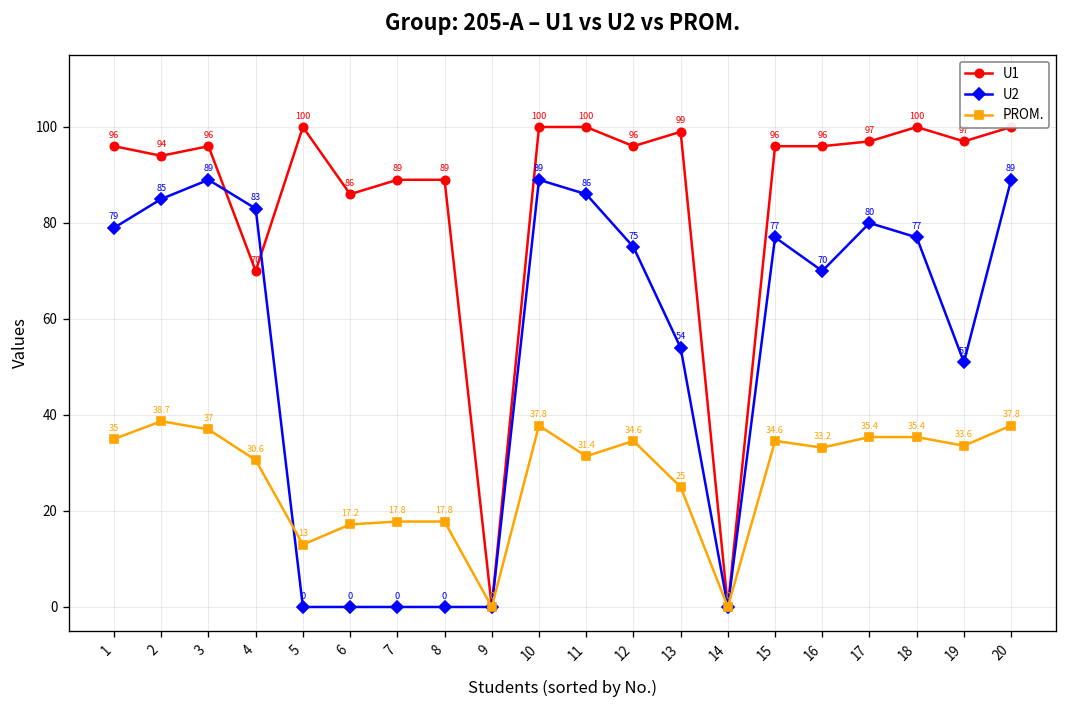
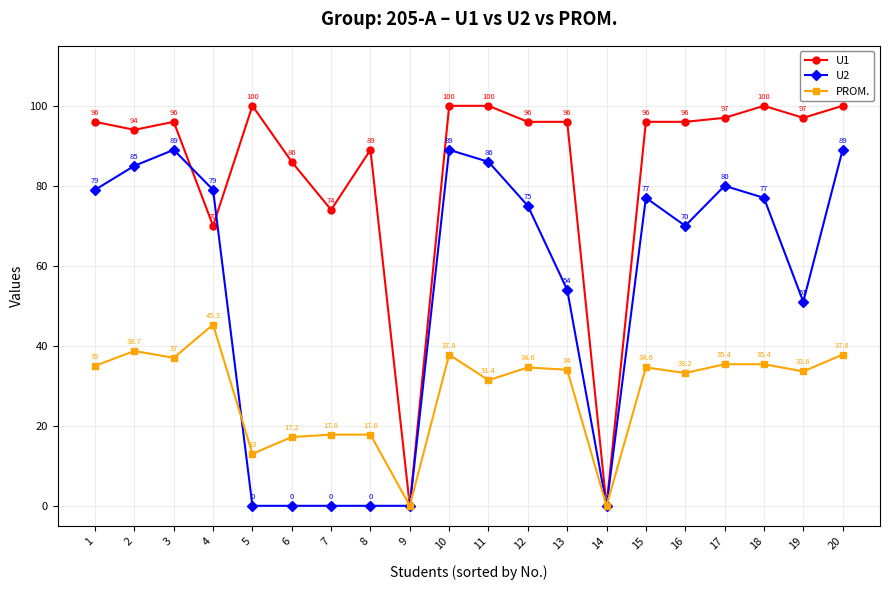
  {
    "U1": {
      "1": 96,
      "2": 94,
      "3": 96,
      "4": 70,
      "5": 100,
      "6": 86,
-     "7": 89,
+     "7": 74,
      "8": 89,
      "10": 100,
      "11": 100,
      "12": 96,
-     "13": 99,
+     "13": 96,
      "15": 96,
      "16": 96,
      "17": 97,
      "18": 100,
      "19": 97
    },
    "U2": {
      "1": 79,
      "2": 85,
      "3": 89,
-     "4": 83,
+     "4": 79,
      "5": 0,
      "6": 0,
      "7": 0,
      "8": 0,
      "10": 89,
      "11": 86,
      "12": 75,
      "13": 54,
      "15": 77,
      "16": 70,
      "17": 80,
      "18": 77,
      "19": 51,
      "20": 89
    },
    "PROM.": {
      "1": 35,
      "2": 38.7,
      "3": 37,
-     "4": 30.6,
+     "4": 45.3,
      "5": 13,
      "6": 17.2,
      "7": 17.8,
      "8": 17.8,
      "10": 37.8,
      "11": 31.4,
      "12": 34.6,
-     "13": 25,
+     "13": 34,
      "15": 34.6,
      "16": 33.2,
      "17": 35.4,
      "18": 35.4,
      "19": 33.6,
      "20": 37.8
    }
  }
